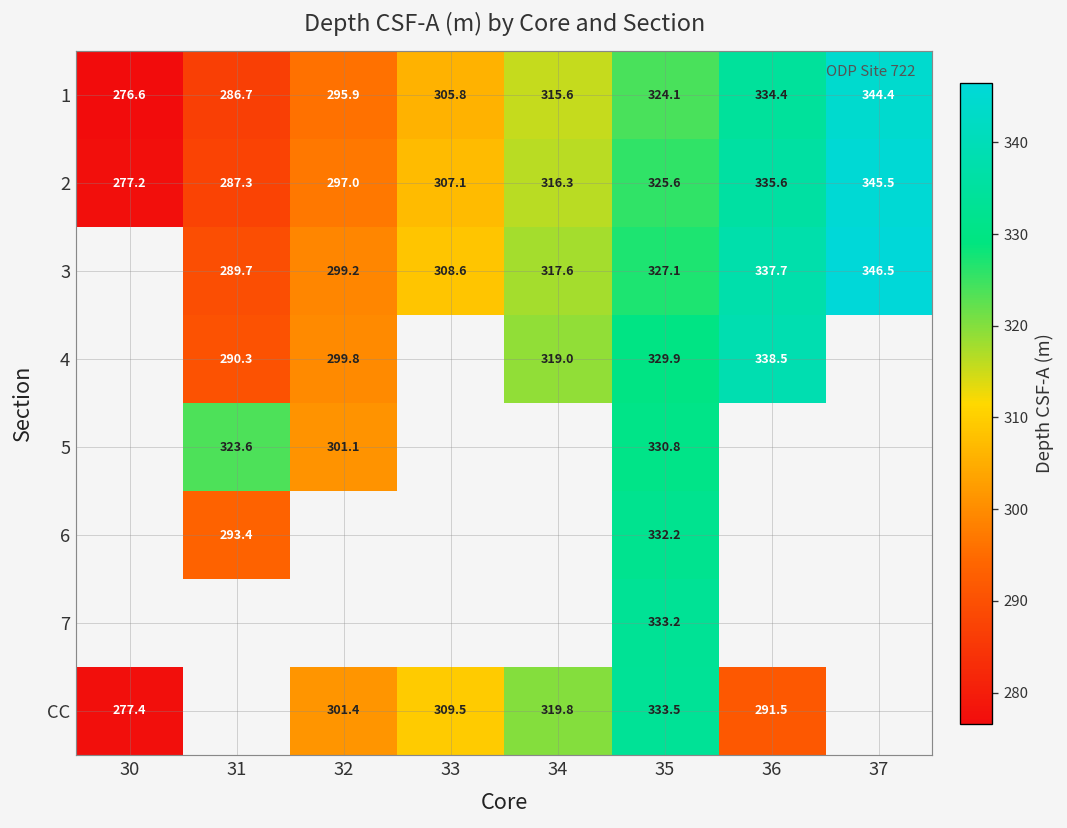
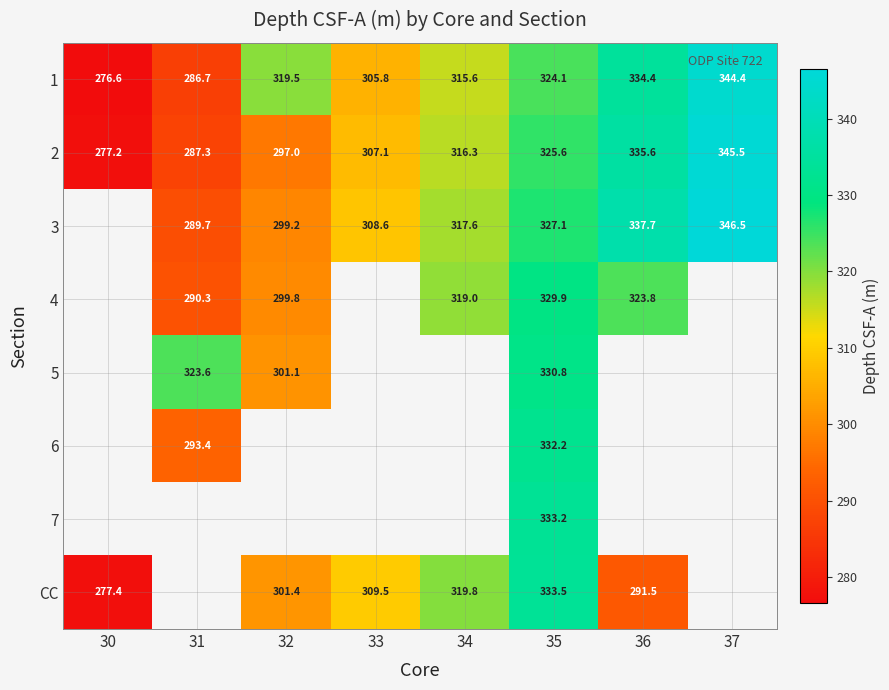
  {
    "1": {
      "30": 276.6,
      "31": 286.7,
-     "32": 295.9,
+     "32": 319.5,
      "33": 305.8,
      "34": 315.6,
      "35": 324.1,
      "36": 334.4
    },
    "2": {
      "30": 277.2,
      "31": 287.3,
      "32": 297.0,
      "33": 307.1,
      "34": 316.3,
      "35": 325.6,
      "36": 335.6,
      "37": 345.5
    },
    "3": {
      "31": 289.7,
      "32": 299.2,
      "33": 308.6,
      "34": 317.6,
      "35": 327.1,
      "36": 337.7,
      "37": 346.5
    },
    "4": {
      "31": 290.3,
      "32": 299.8,
      "34": 319.0,
      "35": 329.9,
-     "36": 338.5
+     "36": 323.8
    },
    "5": {
      "31": 323.6,
      "32": 301.1,
      "35": 330.8
    },
    "6": {
      "31": 293.4,
      "35": 332.2
    },
    "7": {
      "35": 333.2
    },
    "CC": {
      "30": 277.4,
      "32": 301.4,
      "33": 309.5,
      "34": 319.8,
      "35": 333.5,
      "36": 291.5
    }
  }
